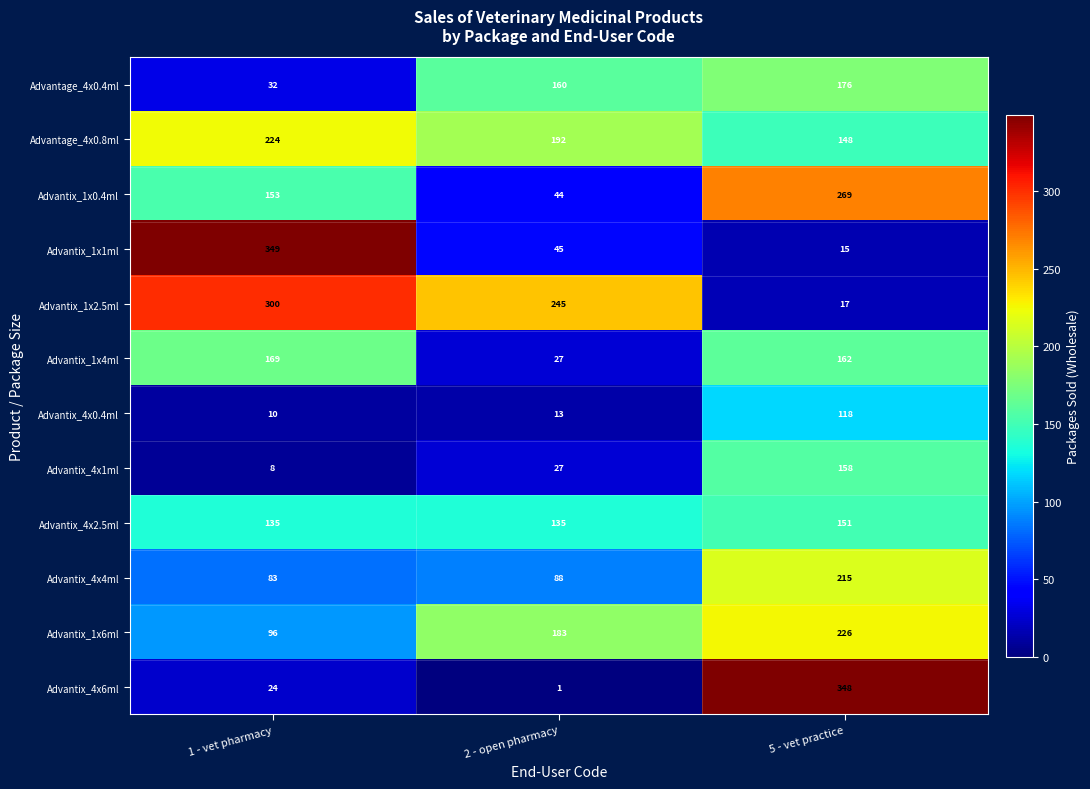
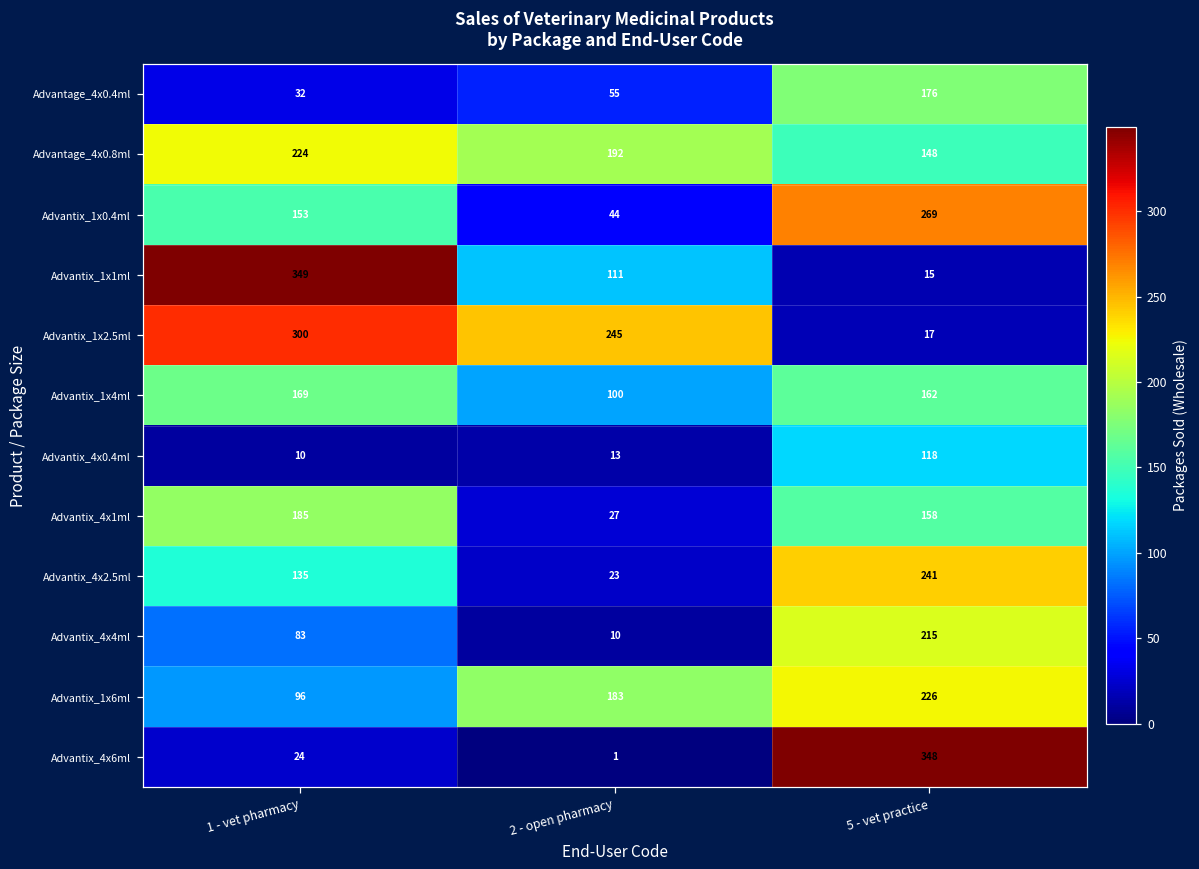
  {
    "Advantage_4x0.4ml": {
      "1 - vet pharmacy": 32,
-     "2 - open pharmacy": 160,
+     "2 - open pharmacy": 55,
      "5 - vet practice": 176
    },
    "Advantage_4x0.8ml": {
      "1 - vet pharmacy": 224,
      "2 - open pharmacy": 192,
      "5 - vet practice": 148
    },
    "Advantix_1x0.4ml": {
      "1 - vet pharmacy": 153,
      "2 - open pharmacy": 44,
      "5 - vet practice": 269
    },
    "Advantix_1x1ml": {
      "1 - vet pharmacy": 349,
-     "2 - open pharmacy": 45,
+     "2 - open pharmacy": 111,
      "5 - vet practice": 15
    },
    "Advantix_1x2.5ml": {
      "1 - vet pharmacy": 300,
      "2 - open pharmacy": 245,
      "5 - vet practice": 17
    },
    "Advantix_1x4ml": {
      "1 - vet pharmacy": 169,
-     "2 - open pharmacy": 27,
+     "2 - open pharmacy": 100,
      "5 - vet practice": 162
    },
    "Advantix_4x0.4ml": {
      "1 - vet pharmacy": 10,
      "2 - open pharmacy": 13,
      "5 - vet practice": 118
    },
    "Advantix_4x1ml": {
-     "1 - vet pharmacy": 8,
+     "1 - vet pharmacy": 185,
      "2 - open pharmacy": 27,
      "5 - vet practice": 158
    },
    "Advantix_4x2.5ml": {
      "1 - vet pharmacy": 135,
-     "2 - open pharmacy": 135,
-     "5 - vet practice": 151
+     "2 - open pharmacy": 23,
+     "5 - vet practice": 241
    },
    "Advantix_4x4ml": {
      "1 - vet pharmacy": 83,
-     "2 - open pharmacy": 88,
+     "2 - open pharmacy": 10,
      "5 - vet practice": 215
    },
    "Advantix_1x6ml": {
      "1 - vet pharmacy": 96,
      "2 - open pharmacy": 183,
      "5 - vet practice": 226
    },
    "Advantix_4x6ml": {
      "1 - vet pharmacy": 24,
      "2 - open pharmacy": 1,
      "5 - vet practice": 348
    }
  }
